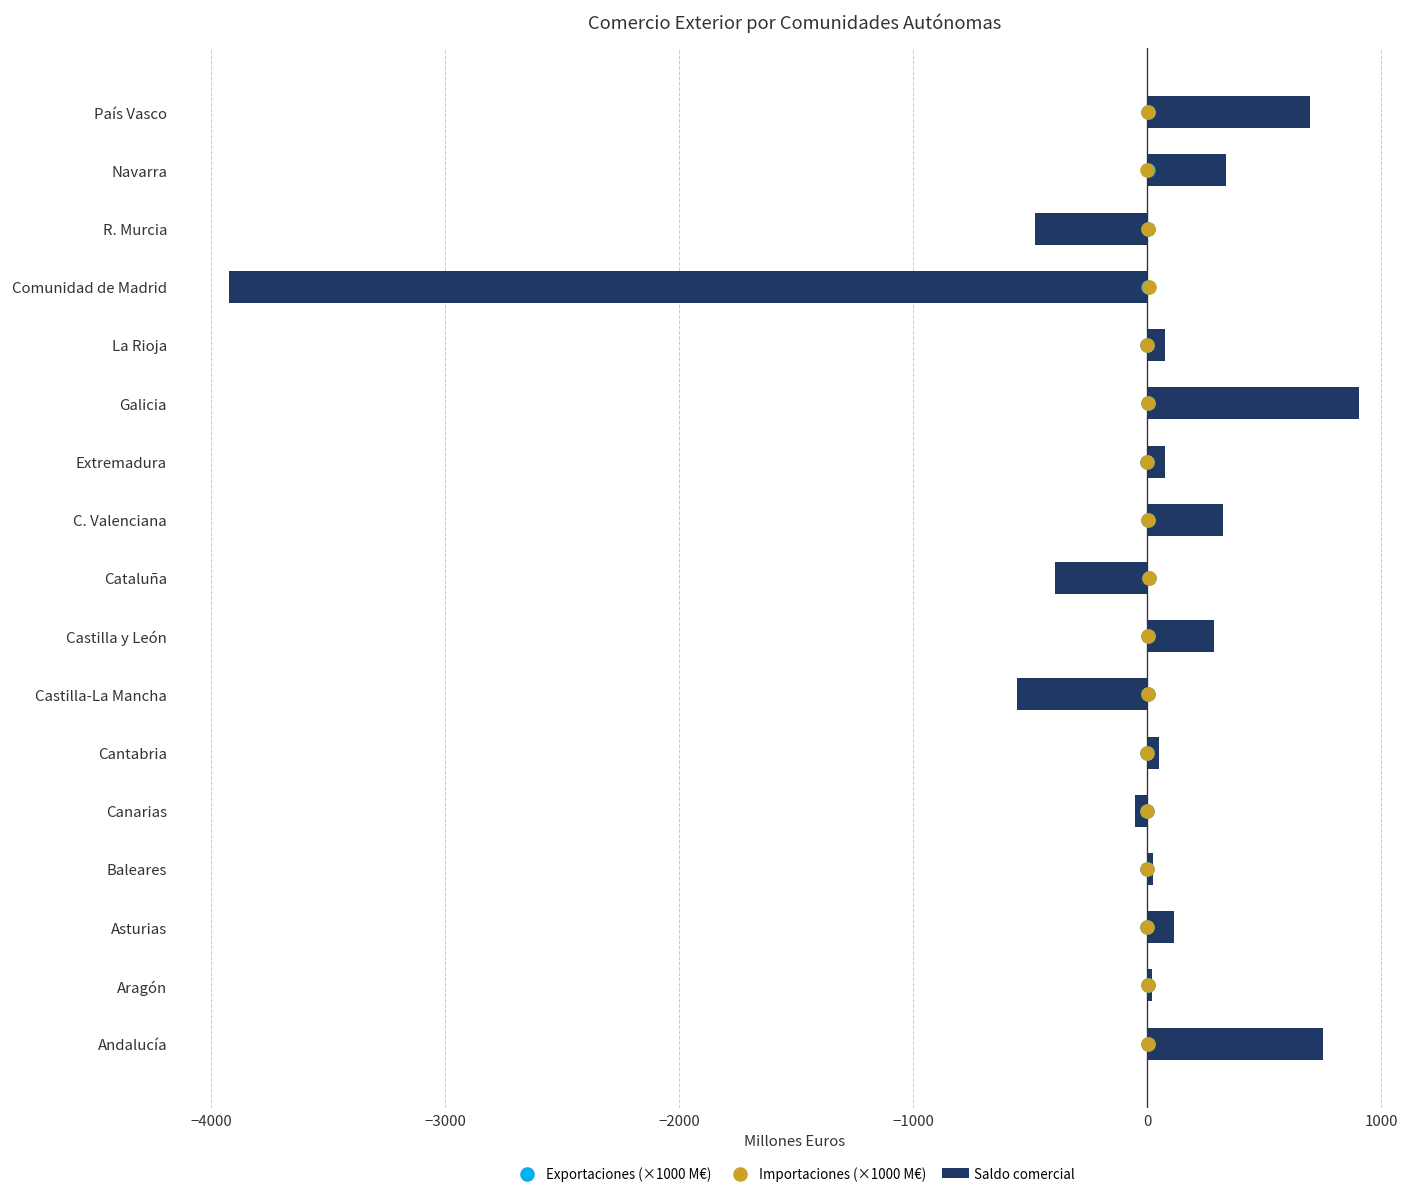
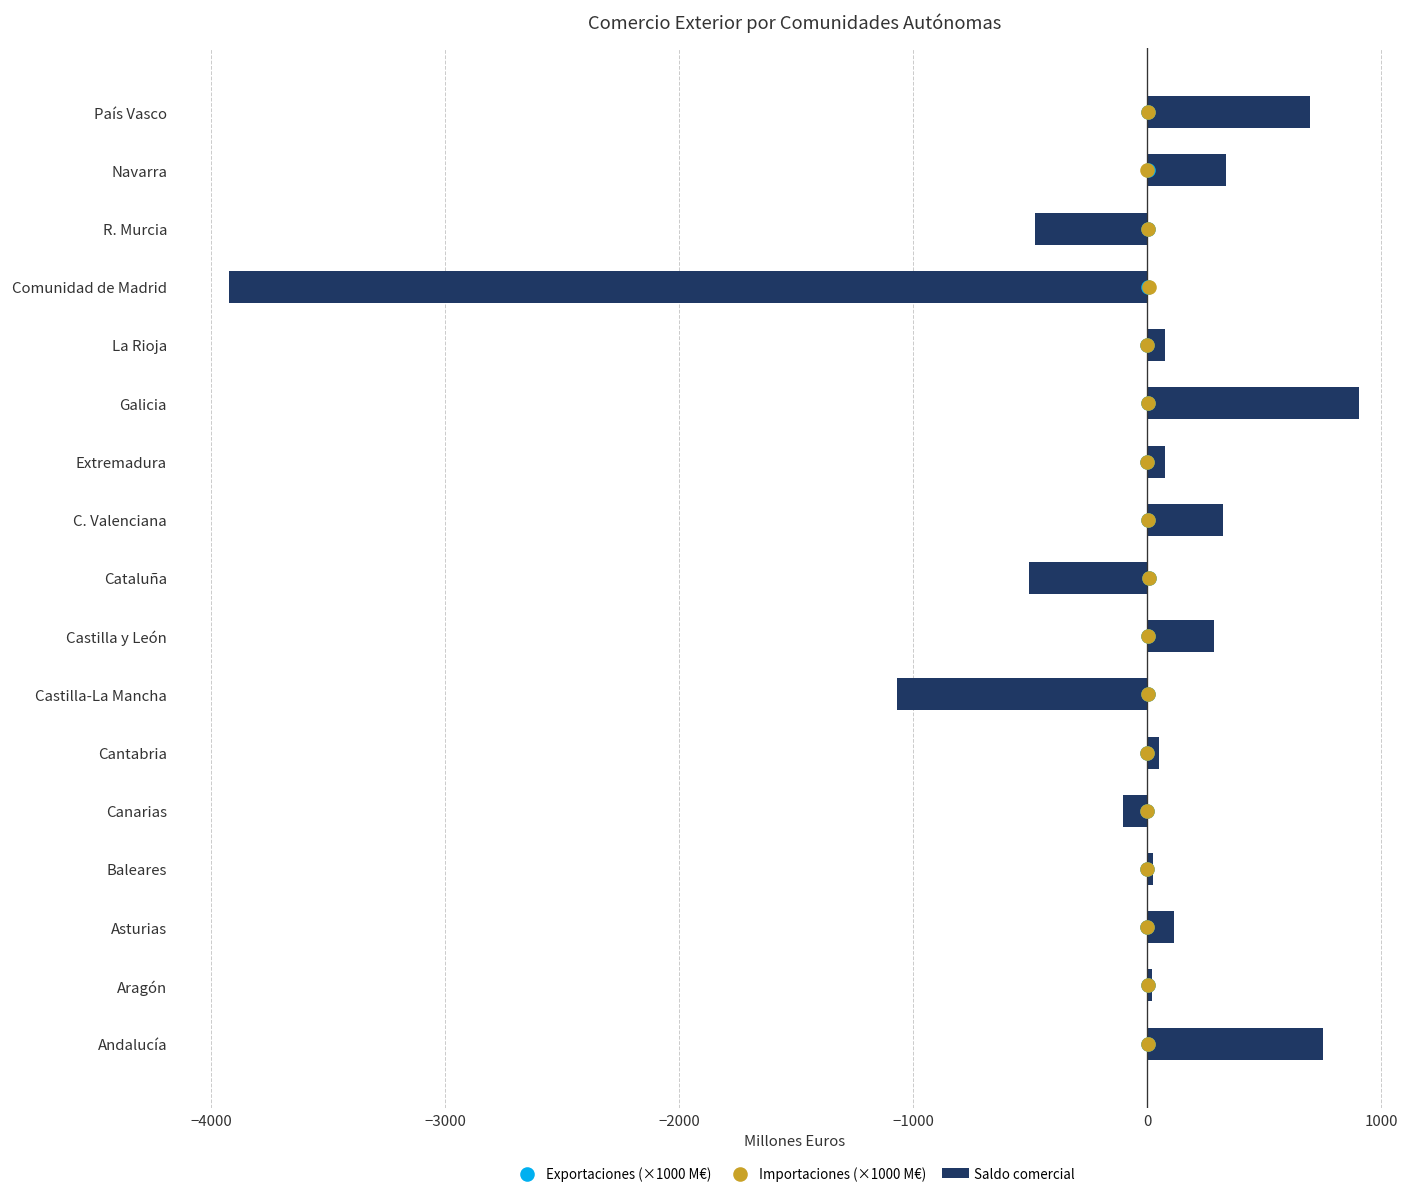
  {
    "Saldo comercial": {
      "País Vasco": 700,
      "Navarra": 340,
      "R. Murcia": -480,
      "Comunidad de Madrid": -3920,
      "La Rioja": 80,
      "Galicia": 910,
      "Extremadura": 80,
      "C. Valenciana": 320,
-     "Cataluña": -390,
+     "Cataluña": -510,
      "Castilla y León": 280,
-     "Castilla-La Mancha": -560,
+     "Castilla-La Mancha": -1070,
      "Cantabria": 50,
-     "Canarias": -50,
+     "Canarias": -100,
      "Baleares": 30,
      "Asturias": 110,
      "Aragón": 20,
      "Andalucía": 750
    }
  }
